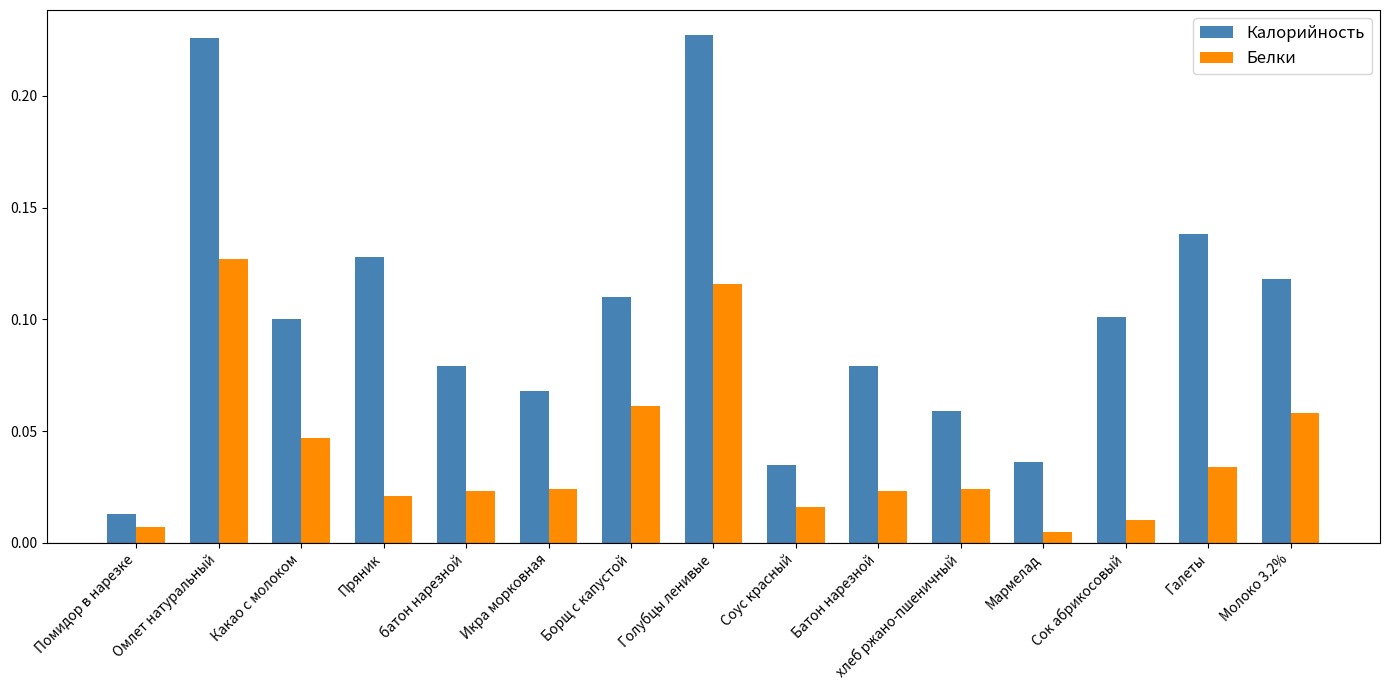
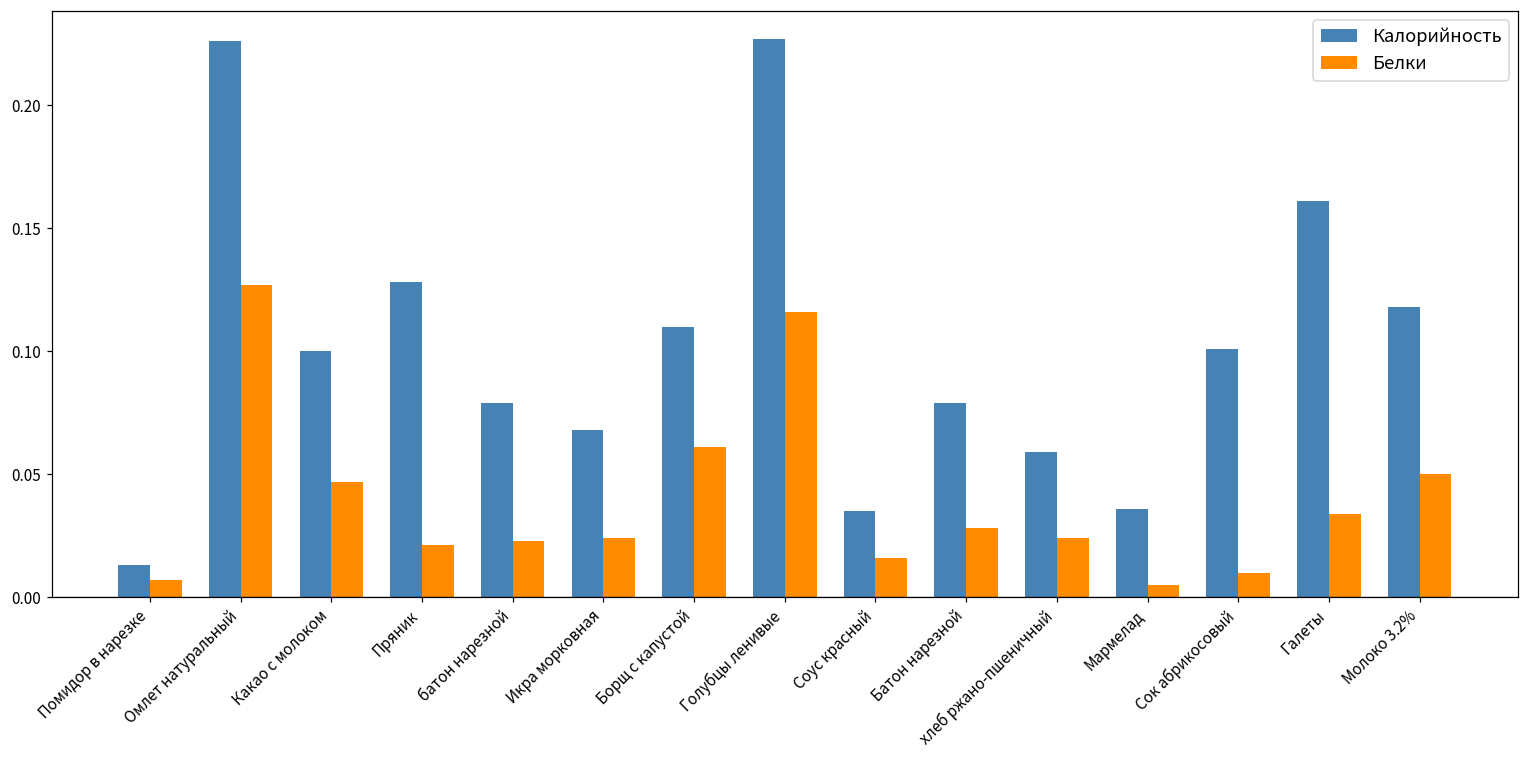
  {
    "Калорийность": {
      "Помидор в нарезке": 0.013,
      "Омлет натуральный": 0.226,
      "Какао с молоком": 0.100,
      "Пряник": 0.128,
      "батон нарезной": 0.079,
      "Икра морковная": 0.068,
      "Борщ с капустой": 0.110,
      "Голубцы ленивые": 0.227,
      "Соус красный": 0.035,
      "Батон нарезной": 0.079,
      "хлеб ржано-пшеничный": 0.059,
      "Мармелад": 0.036,
      "Сок абрикосовый": 0.101,
-     "Галеты": 0.138,
+     "Галеты": 0.161,
      "Молоко 3.2%": 0.118
    },
    "Белки": {
      "Помидор в нарезке": 0.007,
      "Омлет натуральный": 0.127,
      "Какао с молоком": 0.047,
      "Пряник": 0.021,
      "батон нарезной": 0.023,
      "Икра морковная": 0.024,
      "Борщ с капустой": 0.061,
      "Голубцы ленивые": 0.116,
      "Соус красный": 0.016,
-     "Батон нарезной": 0.023,
+     "Батон нарезной": 0.028,
      "хлеб ржано-пшеничный": 0.024,
      "Мармелад": 0.005,
      "Сок абрикосовый": 0.010,
      "Галеты": 0.034,
-     "Молоко 3.2%": 0.058
+     "Молоко 3.2%": 0.050
    }
  }
